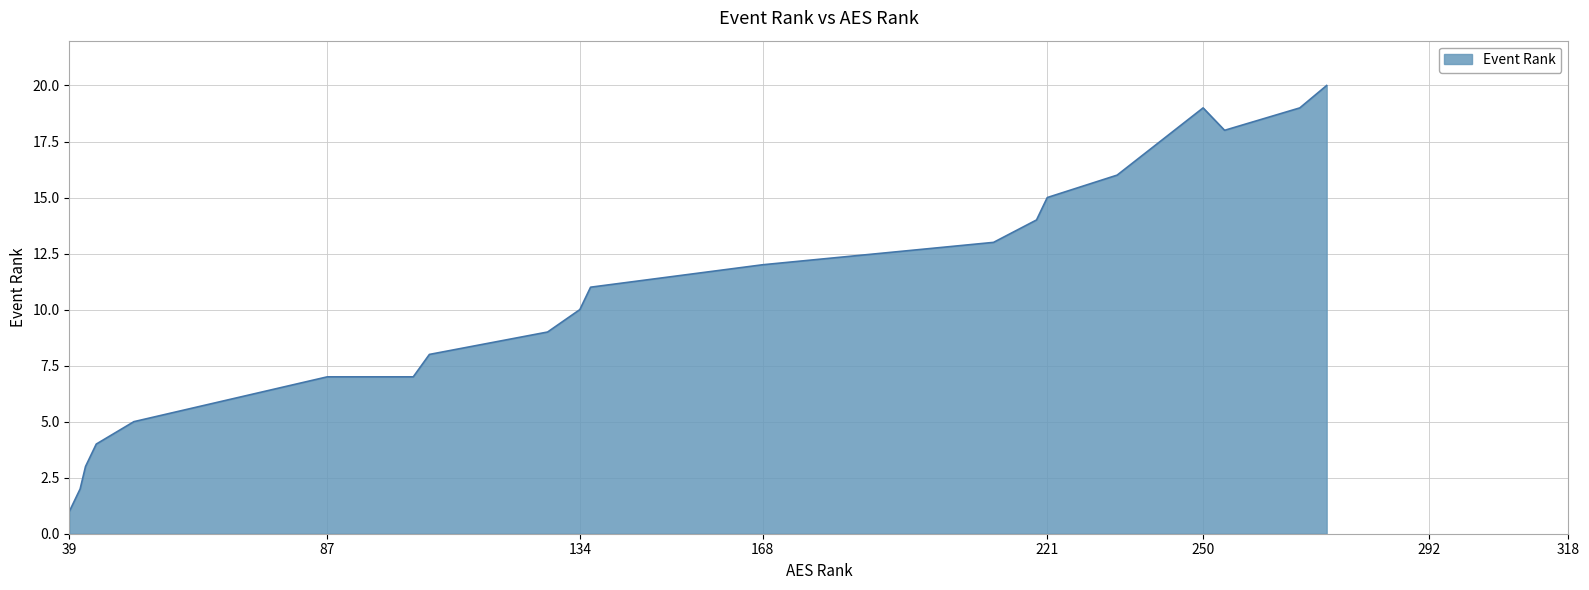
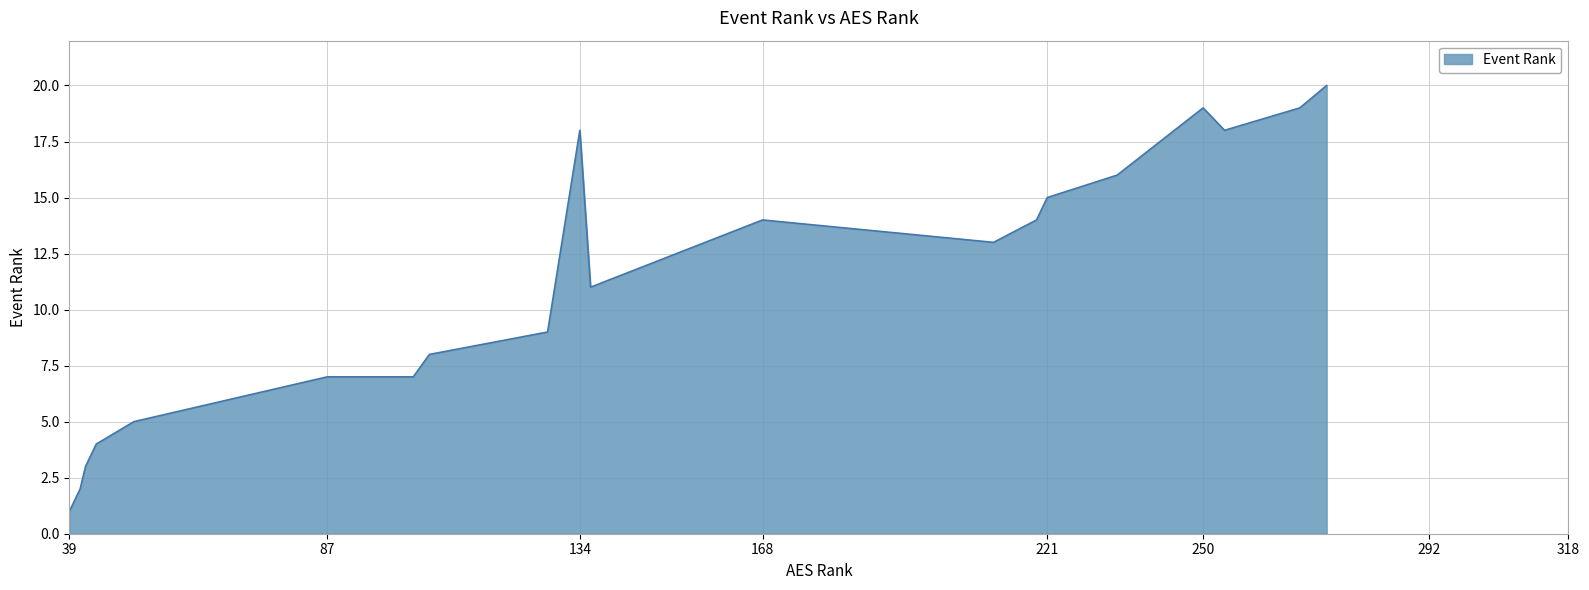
  {
    "39": 1,
    "87": 7,
-   "134": 10,
-   "168": 12,
+   "134": 18,
+   "168": 14,
    "221": 15,
    "250": 19
  }
